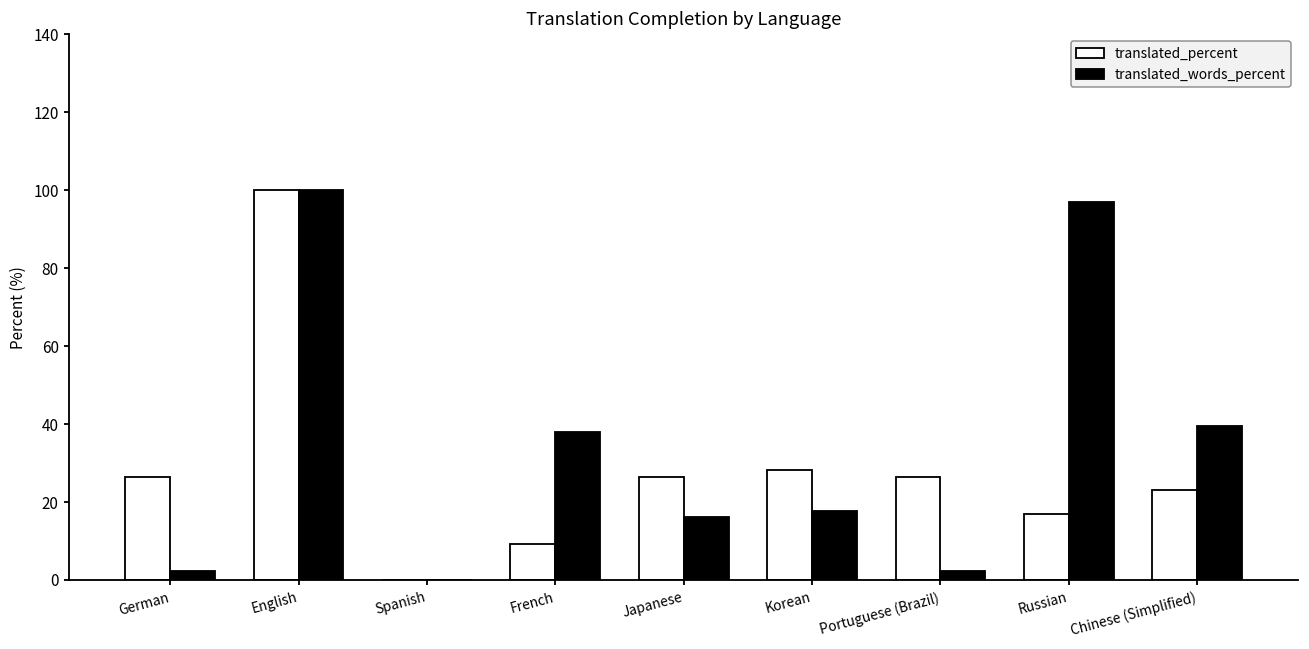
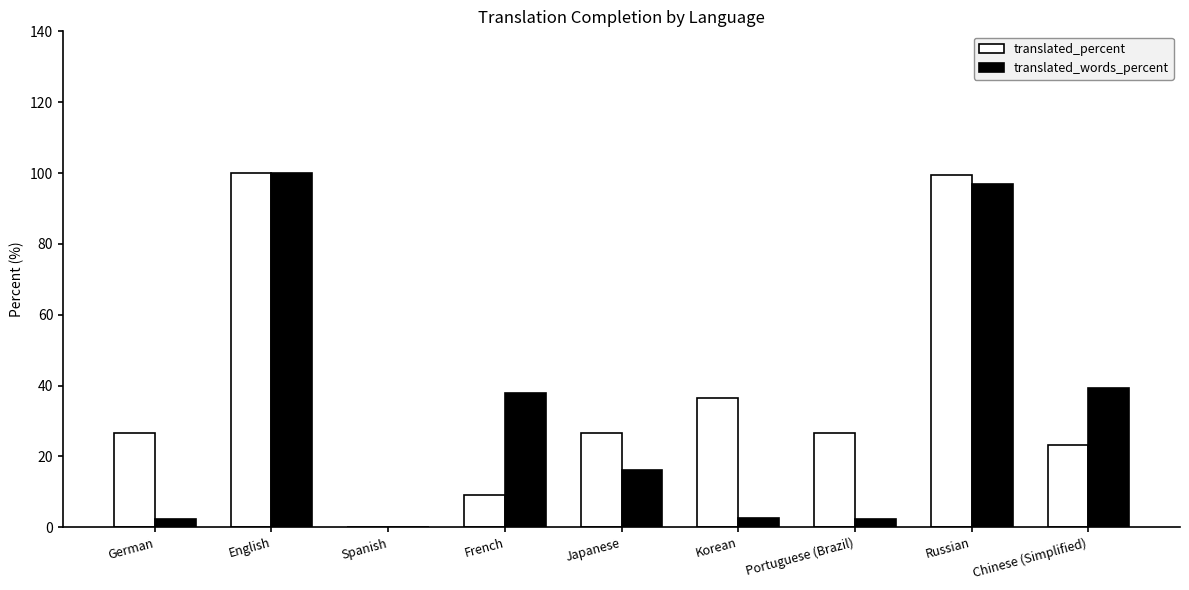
  {
    "translated_percent": {
      "German": 27,
      "English": 100,
      "Spanish": 0,
      "French": 9,
      "Japanese": 27,
-     "Korean": 28,
+     "Korean": 37,
      "Portuguese (Brazil)": 27,
-     "Russian": 17,
+     "Russian": 99,
      "Chinese (Simplified)": 23
    },
    "translated_words_percent": {
      "German": 2,
      "English": 100,
      "Spanish": 0,
      "French": 38,
      "Japanese": 16,
-     "Korean": 18,
+     "Korean": 3,
      "Portuguese (Brazil)": 2,
      "Russian": 97,
      "Chinese (Simplified)": 39
    }
  }
